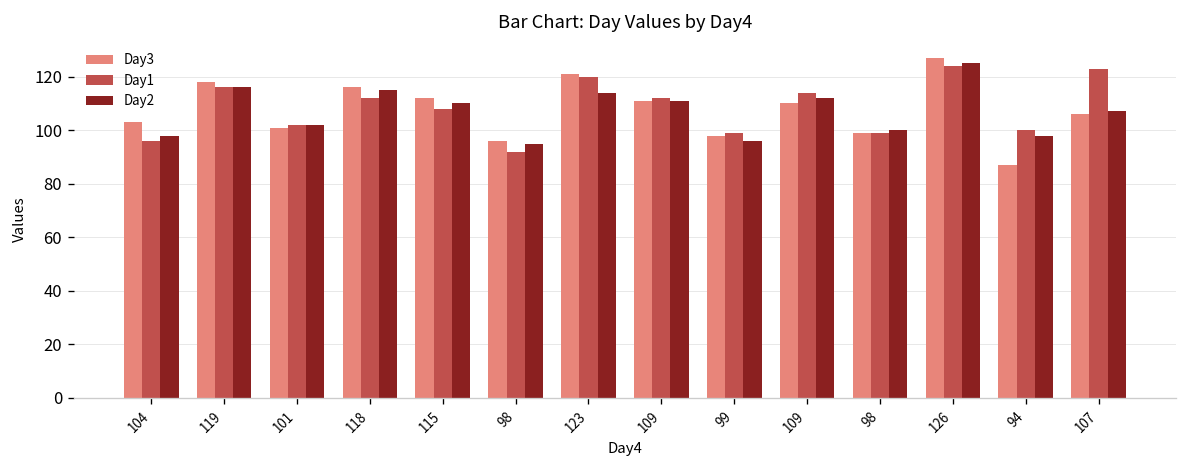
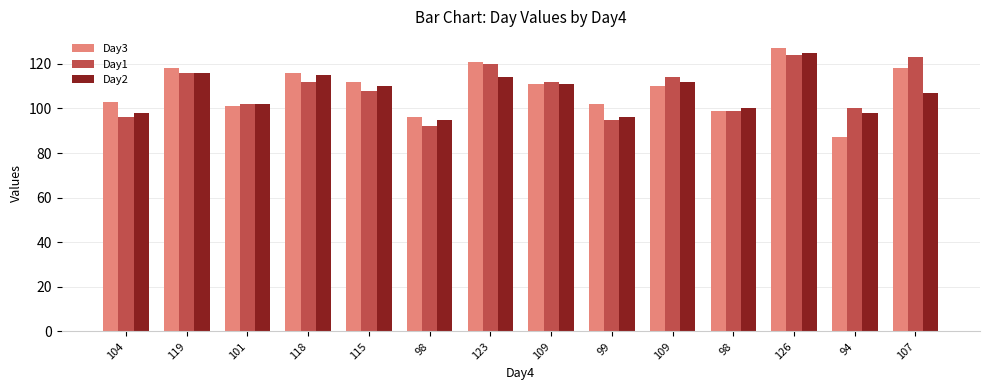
  {
    "Day3": {
      "104": 103,
      "119": 118,
      "101": 101,
      "118": 116,
      "115": 112,
      "123": 121,
-     "99": 98,
+     "99": 102,
      "126": 127,
      "94": 87,
-     "107": 106
+     "107": 118
    },
    "Day1": {
      "104": 96,
      "119": 116,
      "101": 102,
      "118": 112,
      "115": 108,
      "123": 120,
-     "99": 99,
+     "99": 95,
      "126": 124,
      "94": 100,
      "107": 123
    },
    "Day2": {
      "104": 98,
      "119": 116,
      "101": 102,
      "118": 115,
      "115": 110,
      "123": 114,
      "99": 96,
      "126": 125,
      "94": 98,
      "107": 107
    }
  }
